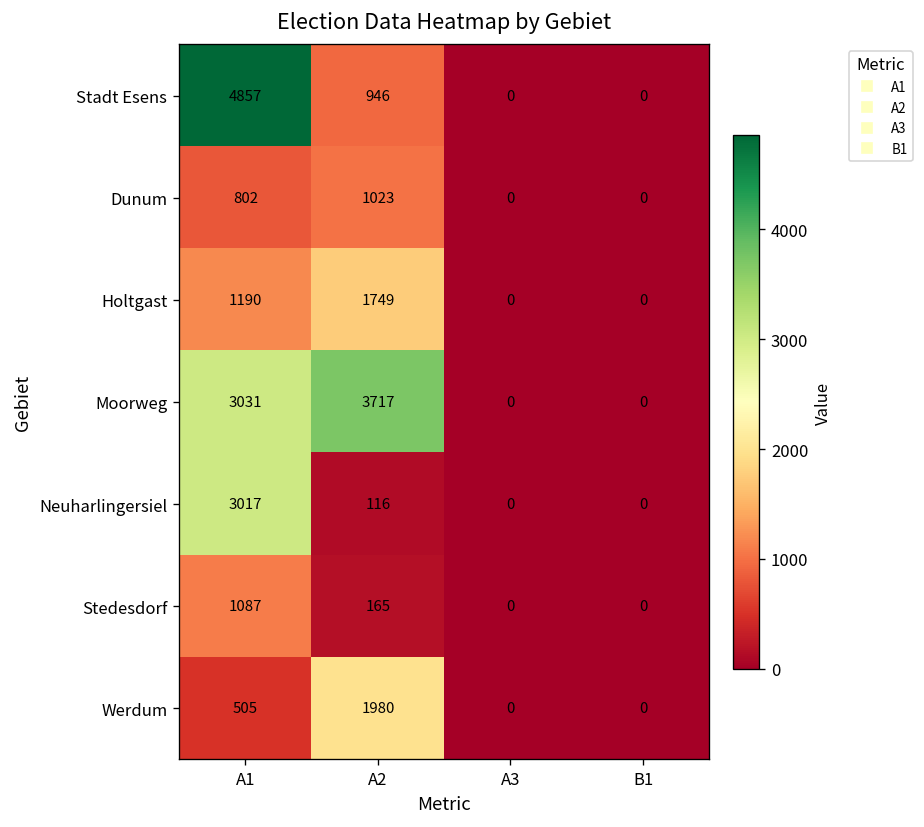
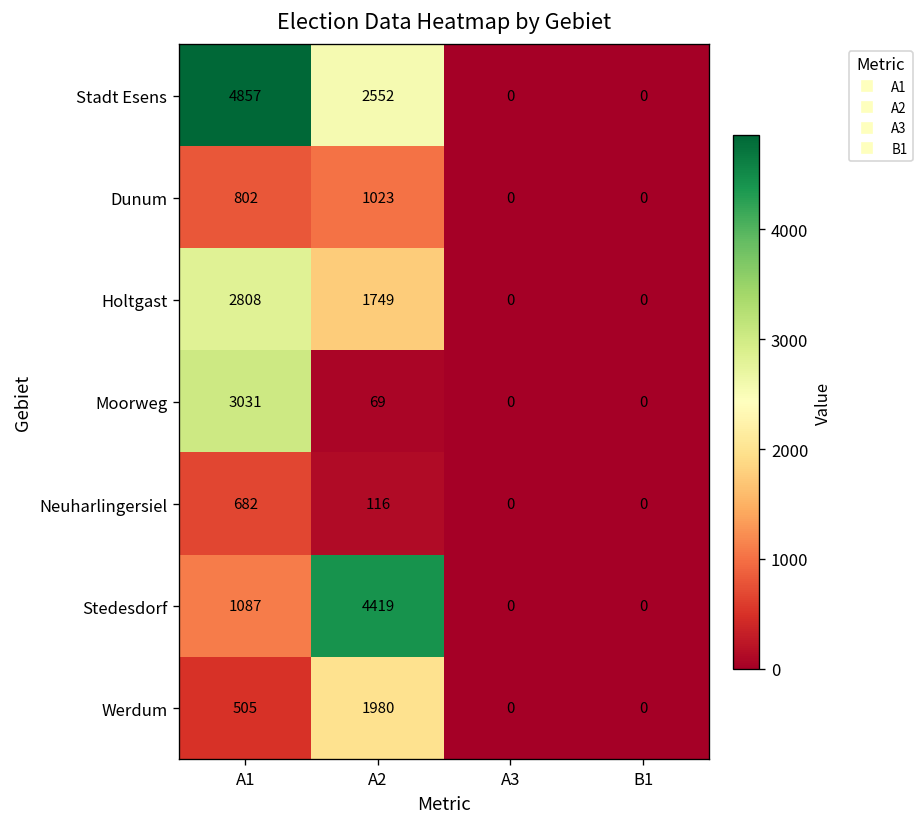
  {
    "Stadt Esens": {
      "A1": 4857,
-     "A2": 946,
+     "A2": 2552,
      "A3": 0,
      "B1": 0
    },
    "Dunum": {
      "A1": 802,
      "A2": 1023,
      "A3": 0,
      "B1": 0
    },
    "Holtgast": {
-     "A1": 1190,
+     "A1": 2808,
      "A2": 1749,
      "A3": 0,
      "B1": 0
    },
    "Moorweg": {
      "A1": 3031,
-     "A2": 3717,
+     "A2": 69,
      "A3": 0,
      "B1": 0
    },
    "Neuharlingersiel": {
-     "A1": 3017,
+     "A1": 682,
      "A2": 116,
      "A3": 0,
      "B1": 0
    },
    "Stedesdorf": {
      "A1": 1087,
-     "A2": 165,
+     "A2": 4419,
      "A3": 0,
      "B1": 0
    },
    "Werdum": {
      "A1": 505,
      "A2": 1980,
      "A3": 0,
      "B1": 0
    }
  }
